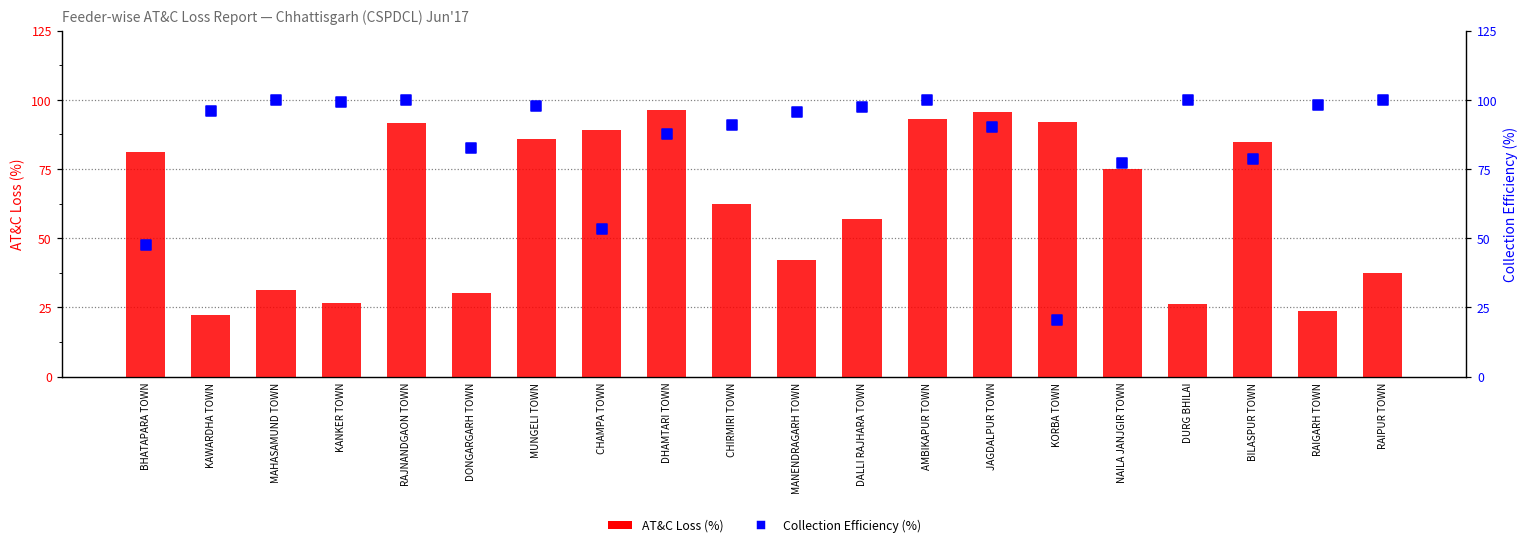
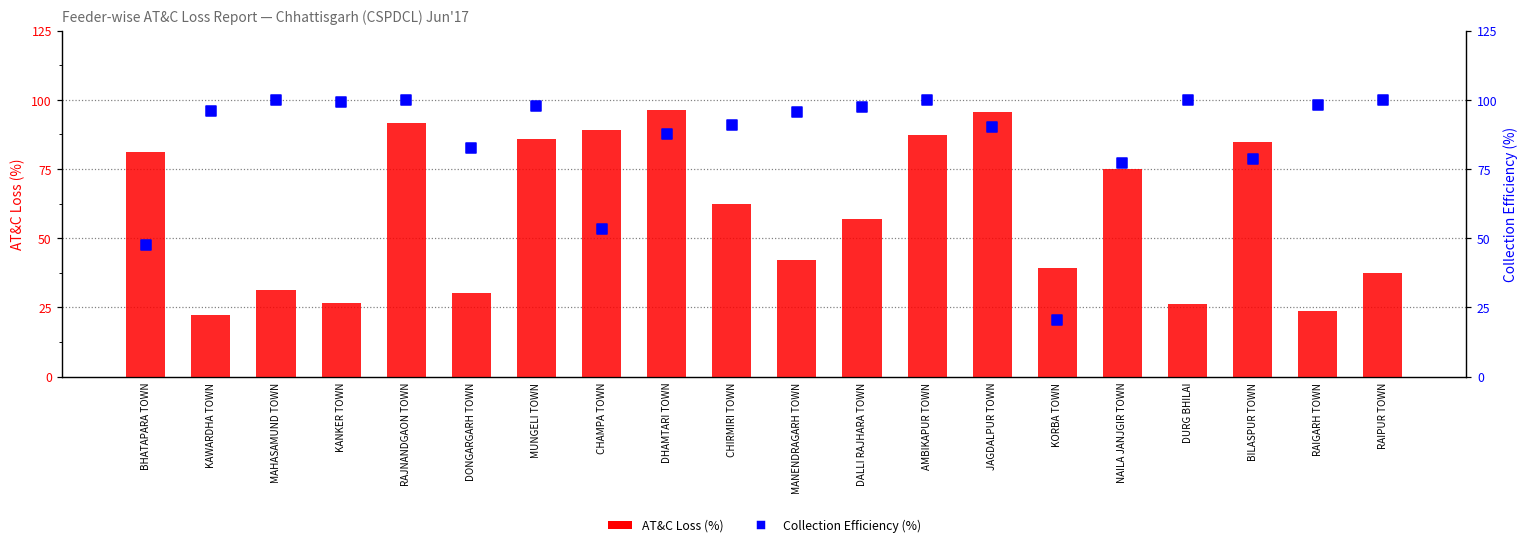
  {
    "AT&C Loss (%)": {
      "BHATAPARA TOWN": 81,
      "KAWARDHA TOWN": 22,
      "MAHASAMUND TOWN": 31,
      "KANKER TOWN": 27,
      "RAJNANDGAON TOWN": 92,
      "DONGARGARH TOWN": 30,
      "MUNGELI TOWN": 86,
      "CHAMPA TOWN": 89,
      "DHAMTARI TOWN": 96,
      "CHIRMIRI TOWN": 62,
      "MANENDRAGARH TOWN": 42,
      "DALLI RAJHARA TOWN": 57,
-     "AMBIKAPUR TOWN": 93,
+     "AMBIKAPUR TOWN": 87,
      "JAGDALPUR TOWN": 95,
-     "KORBA TOWN": 92,
+     "KORBA TOWN": 39,
      "NAILA JANJGIR TOWN": 75,
      "DURG BHILAI": 26,
      "BILASPUR TOWN": 85,
      "RAIGARH TOWN": 24,
      "RAIPUR TOWN": 37
    }
  }
